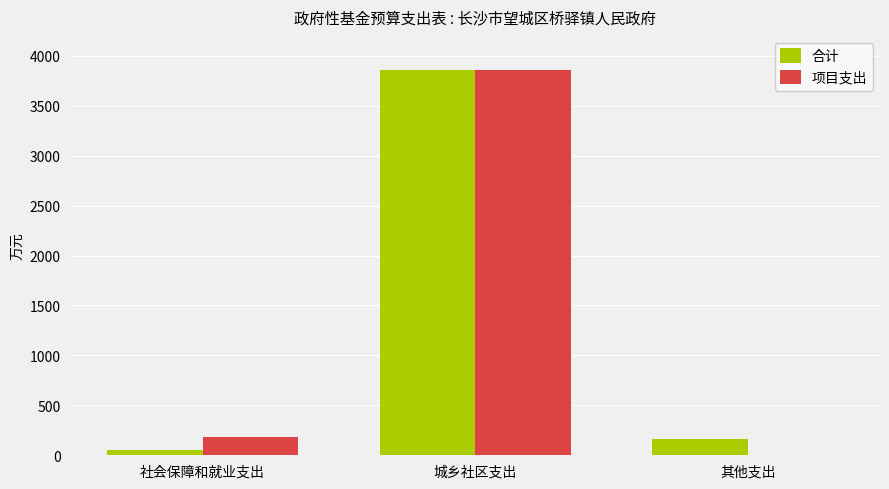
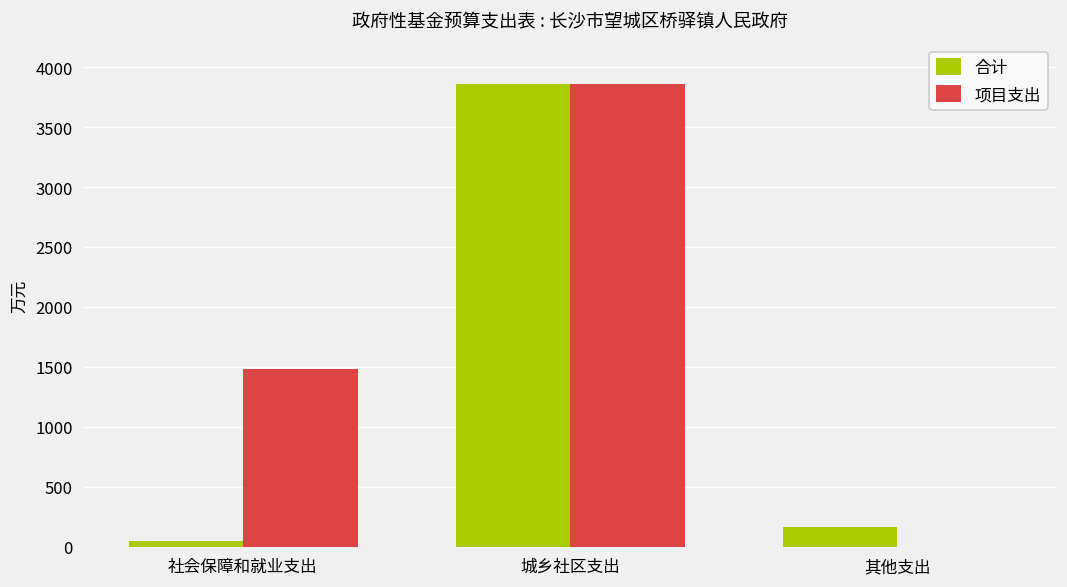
  {
    "合计": {
      "社会保障和就业支出": 0,
      "城乡社区支出": 3900,
      "其他支出": 200
    },
    "项目支出": {
-     "社会保障和就业支出": 200,
+     "社会保障和就业支出": 1500,
      "城乡社区支出": 3900,
      "其他支出": 0
    }
  }
